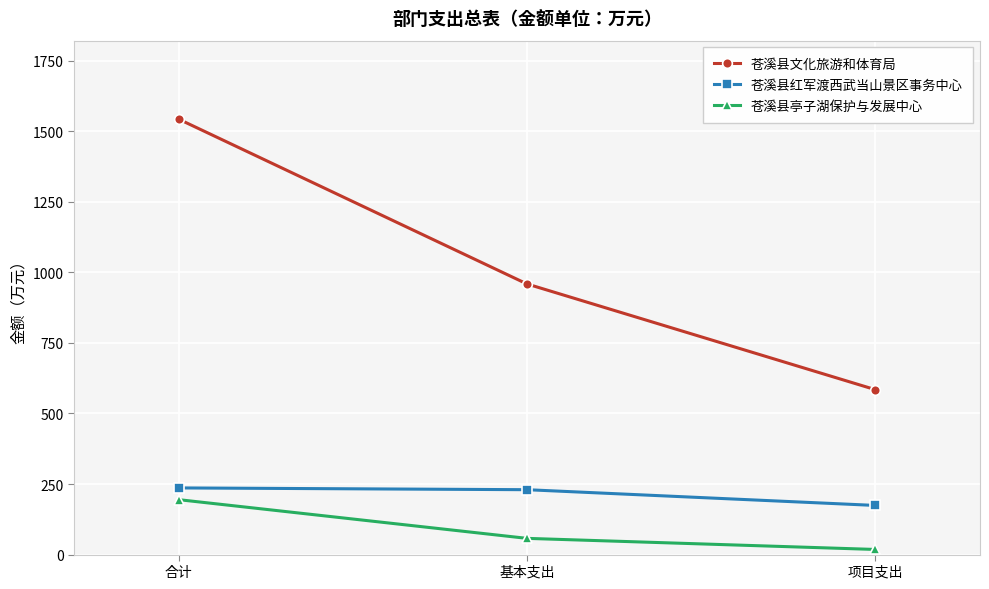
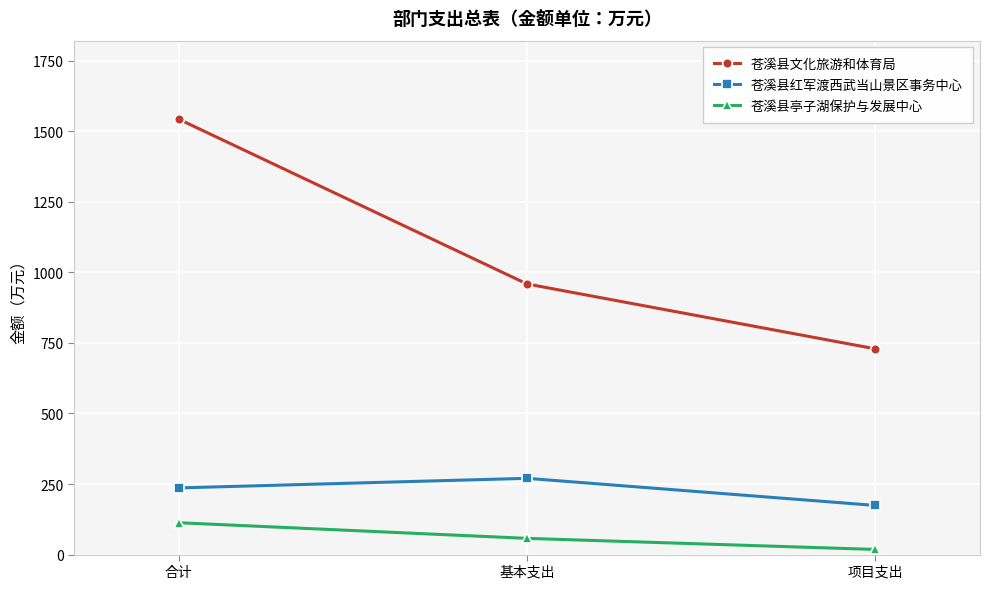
  {
    "苍溪县文化旅游和体育局": {
      "合计": 1540,
      "基本支出": 960,
-     "项目支出": 580
+     "项目支出": 730
    },
    "苍溪县红军渡西武当山景区事务中心": {
      "合计": 240,
-     "基本支出": 230,
+     "基本支出": 270,
      "项目支出": 170
    },
    "苍溪县亭子湖保护与发展中心": {
-     "合计": 190,
+     "合计": 110,
      "基本支出": 60,
      "项目支出": 20
    }
  }
